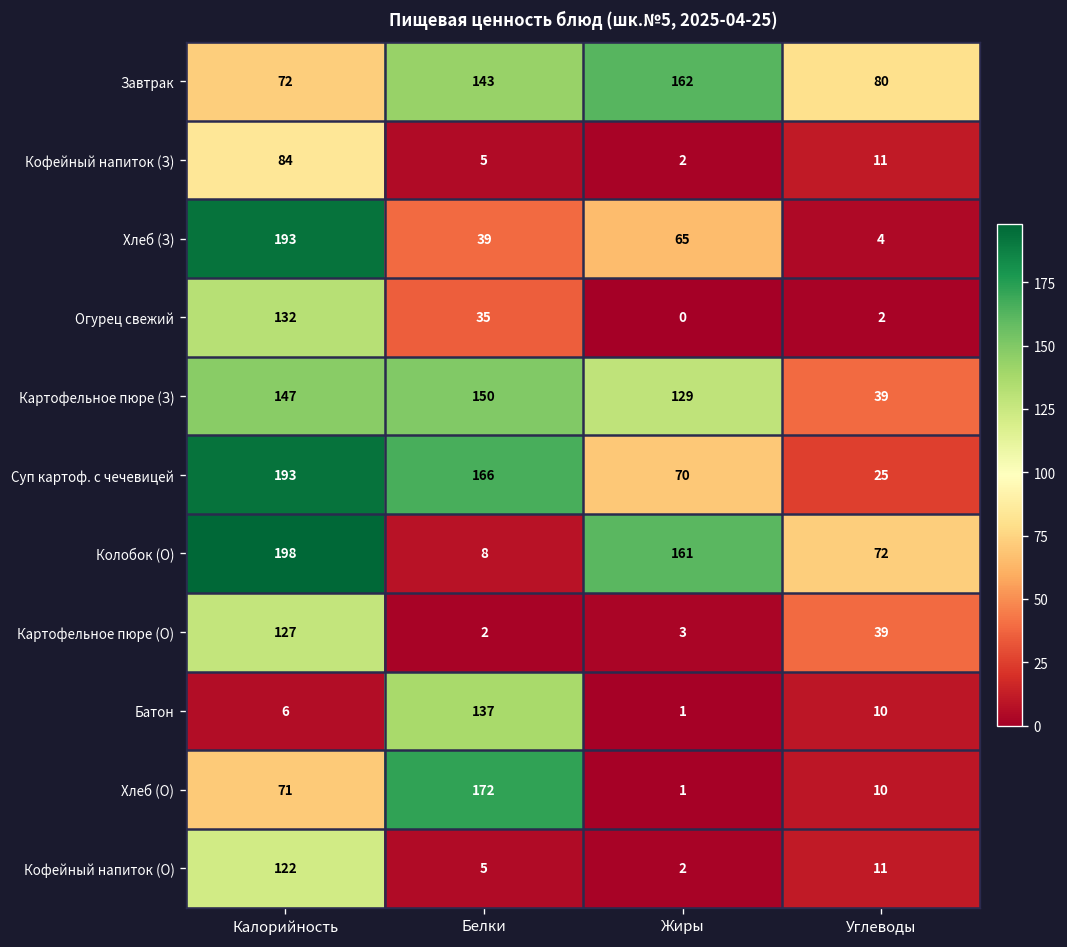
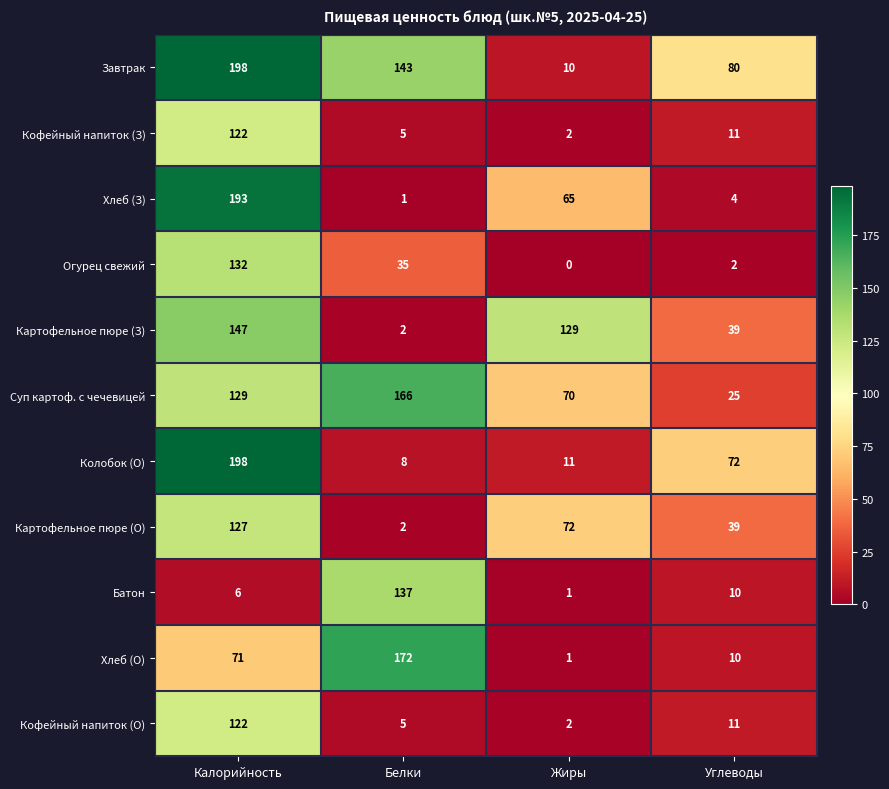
  {
    "Завтрак": {
-     "Калорийность": 72,
+     "Калорийность": 198,
      "Белки": 143,
-     "Жиры": 162,
+     "Жиры": 10,
      "Углеводы": 80
    },
    "Кофейный напиток (З)": {
-     "Калорийность": 84,
+     "Калорийность": 122,
      "Белки": 5,
      "Жиры": 2,
      "Углеводы": 11
    },
    "Хлеб (З)": {
      "Калорийность": 193,
-     "Белки": 39,
+     "Белки": 1,
      "Жиры": 65,
      "Углеводы": 4
    },
    "Огурец свежий": {
      "Калорийность": 132,
      "Белки": 35,
      "Жиры": 0,
      "Углеводы": 2
    },
    "Картофельное пюре (З)": {
      "Калорийность": 147,
-     "Белки": 150,
+     "Белки": 2,
      "Жиры": 129,
      "Углеводы": 39
    },
    "Суп картоф. с чечевицей": {
-     "Калорийность": 193,
+     "Калорийность": 129,
      "Белки": 166,
      "Жиры": 70,
      "Углеводы": 25
    },
    "Колобок (О)": {
      "Калорийность": 198,
      "Белки": 8,
-     "Жиры": 161,
+     "Жиры": 11,
      "Углеводы": 72
    },
    "Картофельное пюре (О)": {
      "Калорийность": 127,
      "Белки": 2,
-     "Жиры": 3,
+     "Жиры": 72,
      "Углеводы": 39
    },
    "Батон": {
      "Калорийность": 6,
      "Белки": 137,
      "Жиры": 1,
      "Углеводы": 10
    },
    "Хлеб (О)": {
      "Калорийность": 71,
      "Белки": 172,
      "Жиры": 1,
      "Углеводы": 10
    },
    "Кофейный напиток (О)": {
      "Калорийность": 122,
      "Белки": 5,
      "Жиры": 2,
      "Углеводы": 11
    }
  }
